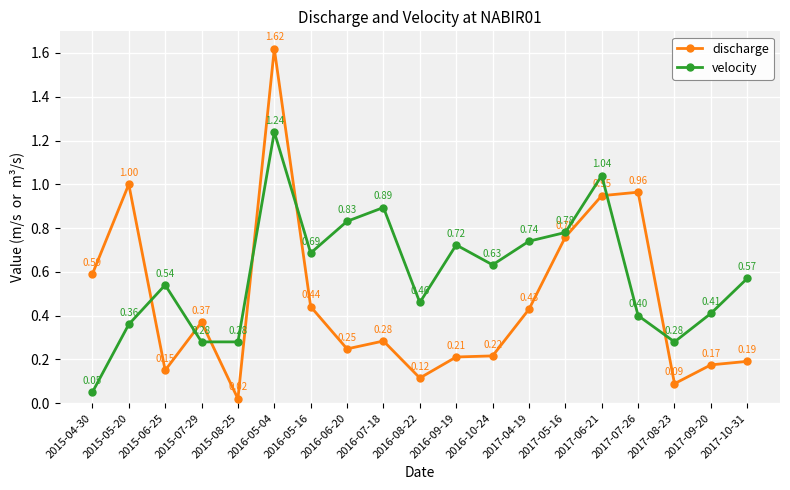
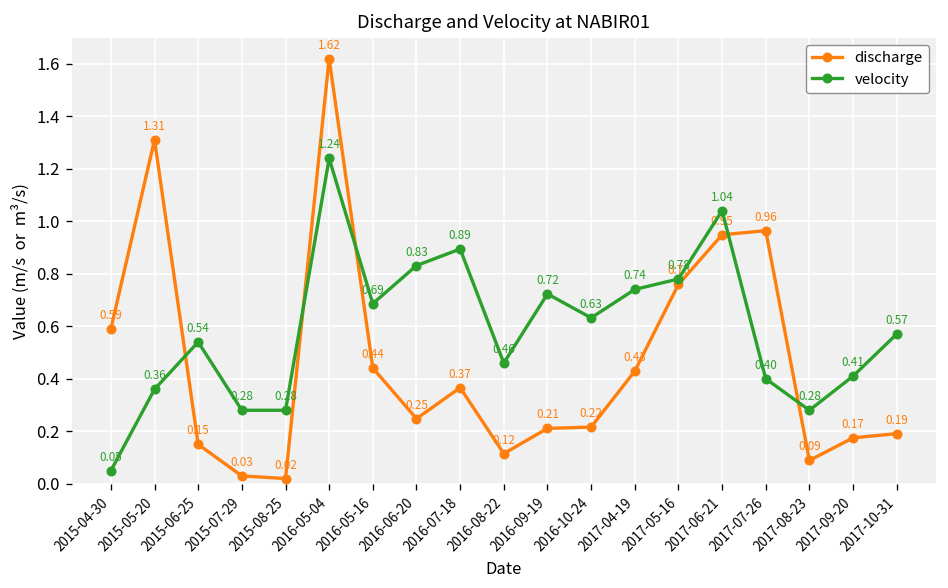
  {
    "discharge": {
      "2015-04-30": 0.59,
-     "2015-05-20": 1.00,
+     "2015-05-20": 1.31,
      "2015-06-25": 0.15,
-     "2015-07-29": 0.37,
+     "2015-07-29": 0.03,
      "2015-08-25": 0.02,
      "2016-05-04": 1.62,
      "2016-05-16": 0.44,
      "2016-06-20": 0.25,
-     "2016-07-18": 0.28,
+     "2016-07-18": 0.37,
      "2016-08-22": 0.12,
      "2016-09-19": 0.21,
      "2016-10-24": 0.22,
      "2017-04-19": 0.43,
      "2017-06-21": 0.95,
      "2017-07-26": 0.96,
      "2017-08-23": 0.09,
      "2017-09-20": 0.17,
      "2017-10-31": 0.19
    },
    "velocity": {
      "2015-04-30": 0.05,
      "2015-05-20": 0.36,
      "2015-06-25": 0.54,
      "2015-07-29": 0.28,
      "2015-08-25": 0.28,
      "2016-05-04": 1.24,
      "2016-05-16": 0.69,
      "2016-06-20": 0.83,
      "2016-07-18": 0.89,
      "2016-08-22": 0.46,
      "2016-09-19": 0.72,
      "2016-10-24": 0.63,
      "2017-04-19": 0.74,
      "2017-06-21": 1.04,
      "2017-07-26": 0.40,
      "2017-08-23": 0.28,
      "2017-09-20": 0.41,
      "2017-10-31": 0.57
    }
  }
